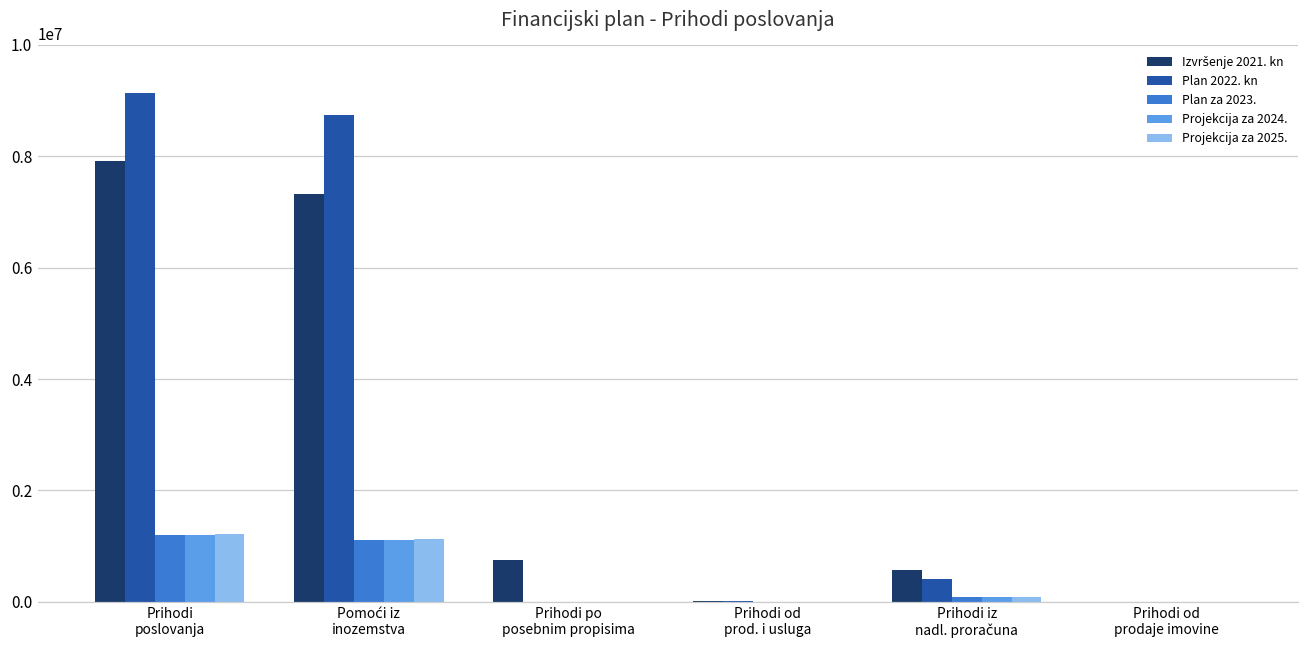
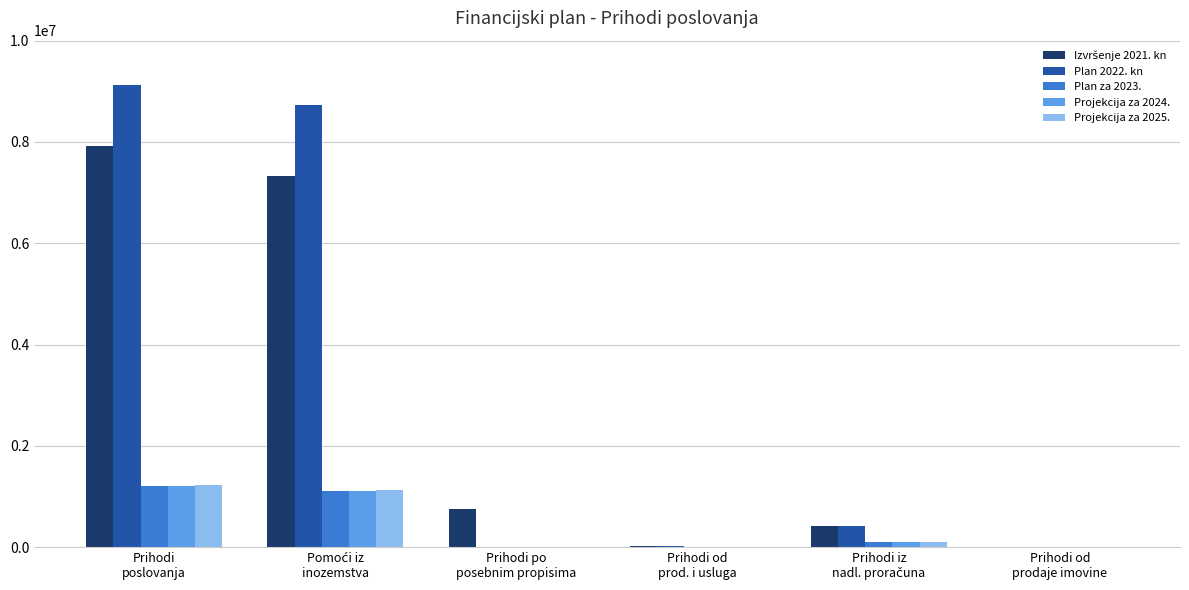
  {
    "Izvršenje 2021. kn": {
      "Prihodi poslovanja": 7900000,
      "Pomoći iz inozemstva": 7300000,
      "Prihodi po posebnim propisima": 800000,
-     "Prihodi iz nadl. proračuna": 600000
+     "Prihodi iz nadl. proračuna": 400000
    },
    "Plan 2022. kn": {
      "Prihodi poslovanja": 9100000,
      "Pomoći iz inozemstva": 8700000,
      "Prihodi iz nadl. proračuna": 400000
    }
  }
